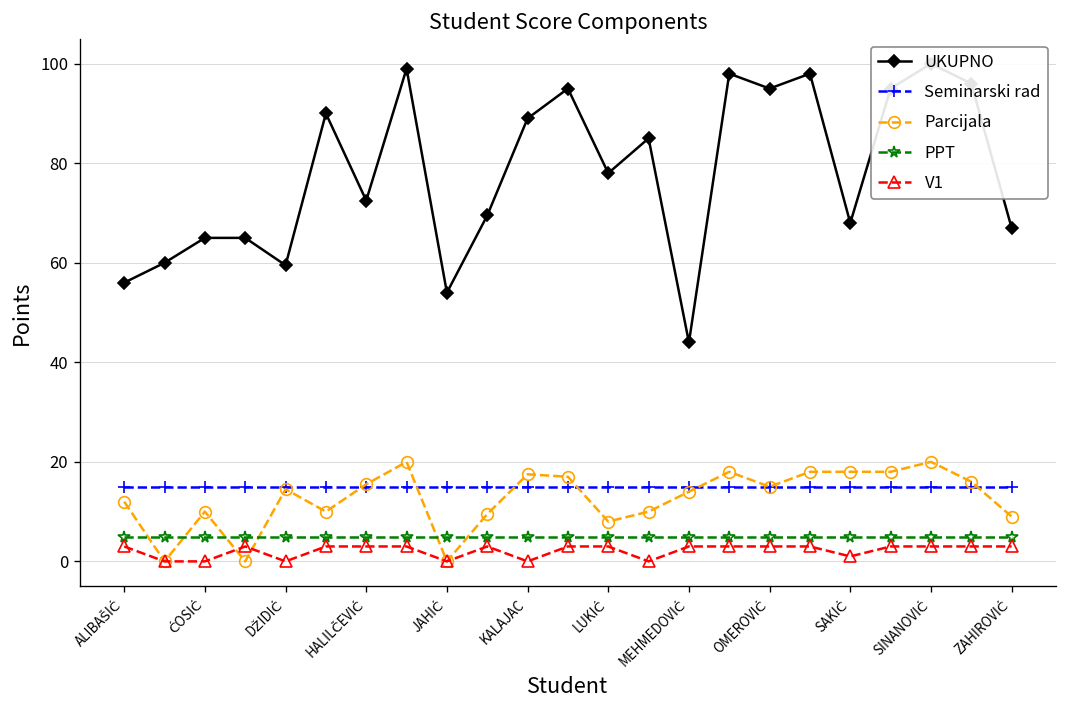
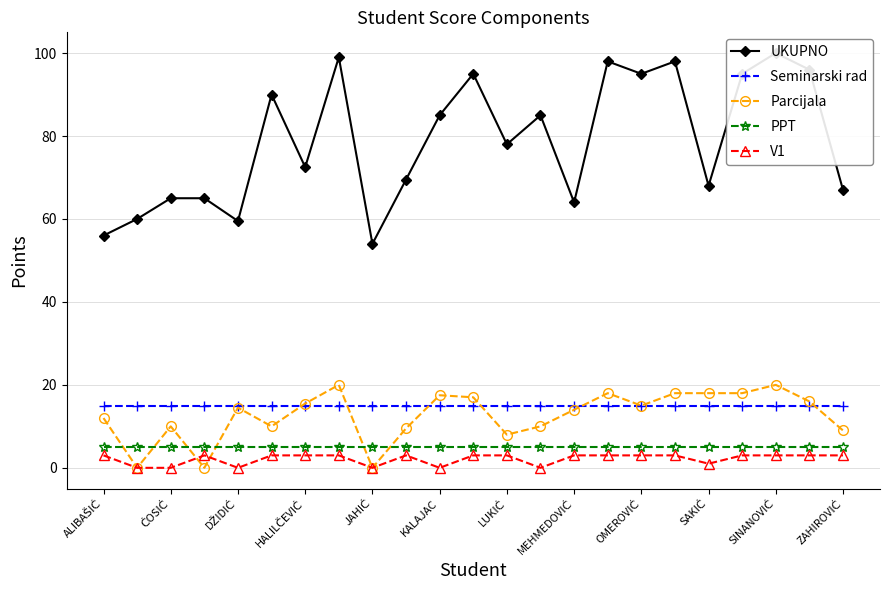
  {
    "UKUPNO": {
      "ALIBAŠIĆ": 56,
      "ĆOSIĆ": 65,
      "DŽIDIĆ": 60,
      "HALILČEVIĆ": 73,
      "JAHIĆ": 54,
-     "KALAJAC": 89,
+     "KALAJAC": 85,
      "LUKIĆ": 78,
-     "MEHMEDOVIĆ": 44,
+     "MEHMEDOVIĆ": 64,
      "OMEROVIĆ": 95,
      "SAKIĆ": 68,
      "ZAHIROVIĆ": 67
    },
    "Seminarski rad": {
      "ALIBAŠIĆ": 15,
      "ĆOSIĆ": 15,
      "JAHIĆ": 15,
      "KALAJAC": 15,
      "LUKIĆ": 15,
      "MEHMEDOVIĆ": 15,
      "SAKIĆ": 15,
      "SINANOVIĆ": 15,
      "ZAHIROVIĆ": 15
    },
    "Parcijala": {
      "ALIBAŠIĆ": 12,
      "ĆOSIĆ": 10,
      "KALAJAC": 18,
      "LUKIĆ": 8,
      "MEHMEDOVIĆ": 14,
      "SAKIĆ": 18,
      "SINANOVIĆ": 20,
      "ZAHIROVIĆ": 9
    },
    "PPT": {
      "ALIBAŠIĆ": 5,
      "ĆOSIĆ": 5,
      "DŽIDIĆ": 5,
      "HALILČEVIĆ": 5,
      "JAHIĆ": 5,
      "KALAJAC": 5,
      "LUKIĆ": 5,
      "MEHMEDOVIĆ": 5,
      "OMEROVIĆ": 5,
      "SAKIĆ": 5,
      "SINANOVIĆ": 5,
      "ZAHIROVIĆ": 5
    },
    "V1": {
      "ALIBAŠIĆ": 3,
      "ĆOSIĆ": 0,
      "DŽIDIĆ": 0,
      "HALILČEVIĆ": 3,
      "KALAJAC": 0,
      "LUKIĆ": 3,
      "MEHMEDOVIĆ": 3,
      "OMEROVIĆ": 3,
      "SAKIĆ": 1,
      "SINANOVIĆ": 3,
      "ZAHIROVIĆ": 3
    }
  }
